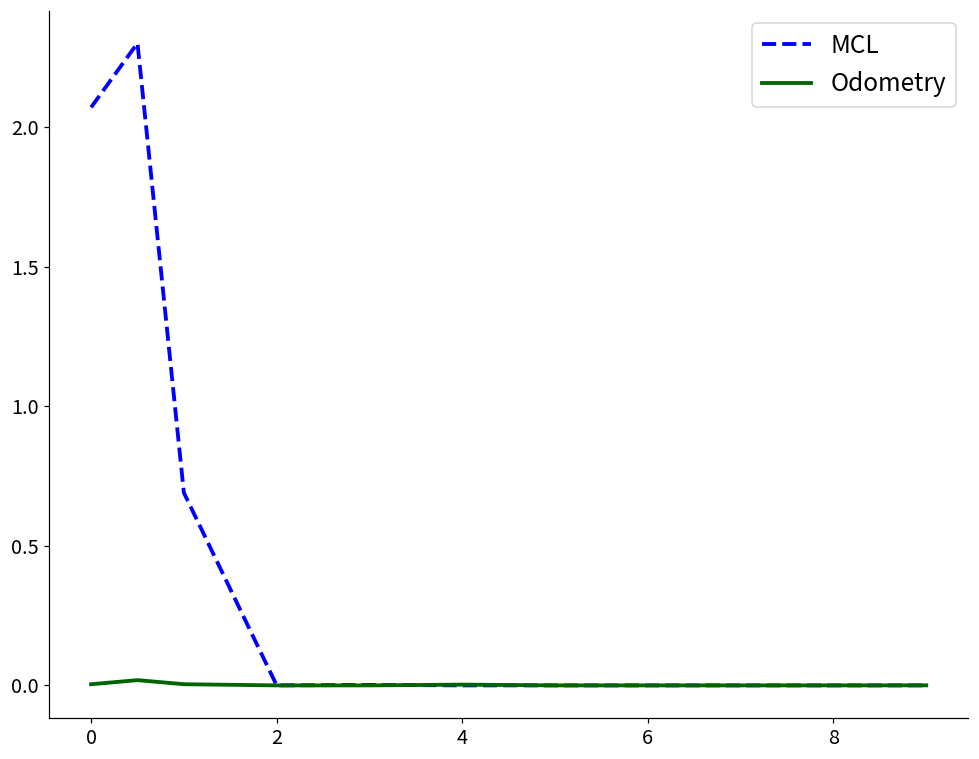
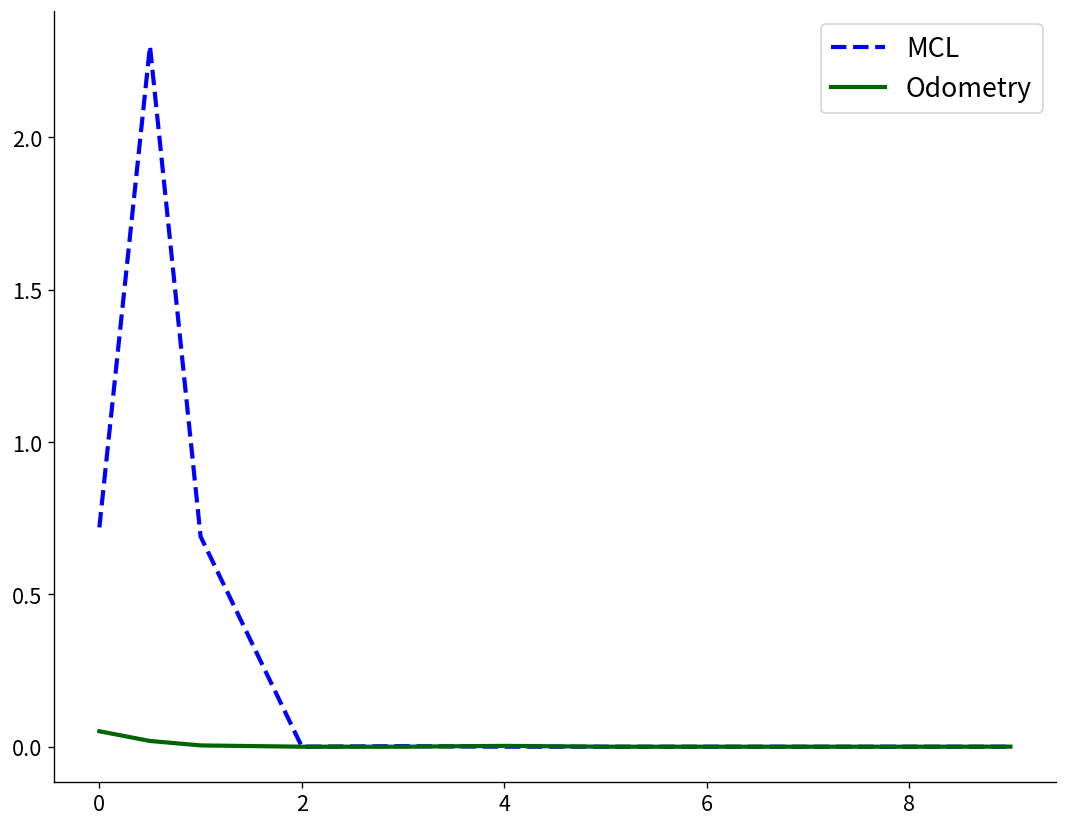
  {
    "MCL": {
-     "0": 2.07
+     "0": 0.72
    },
    "Odometry": {
-     "0": 0.00
+     "0": 0.05
    }
  }
